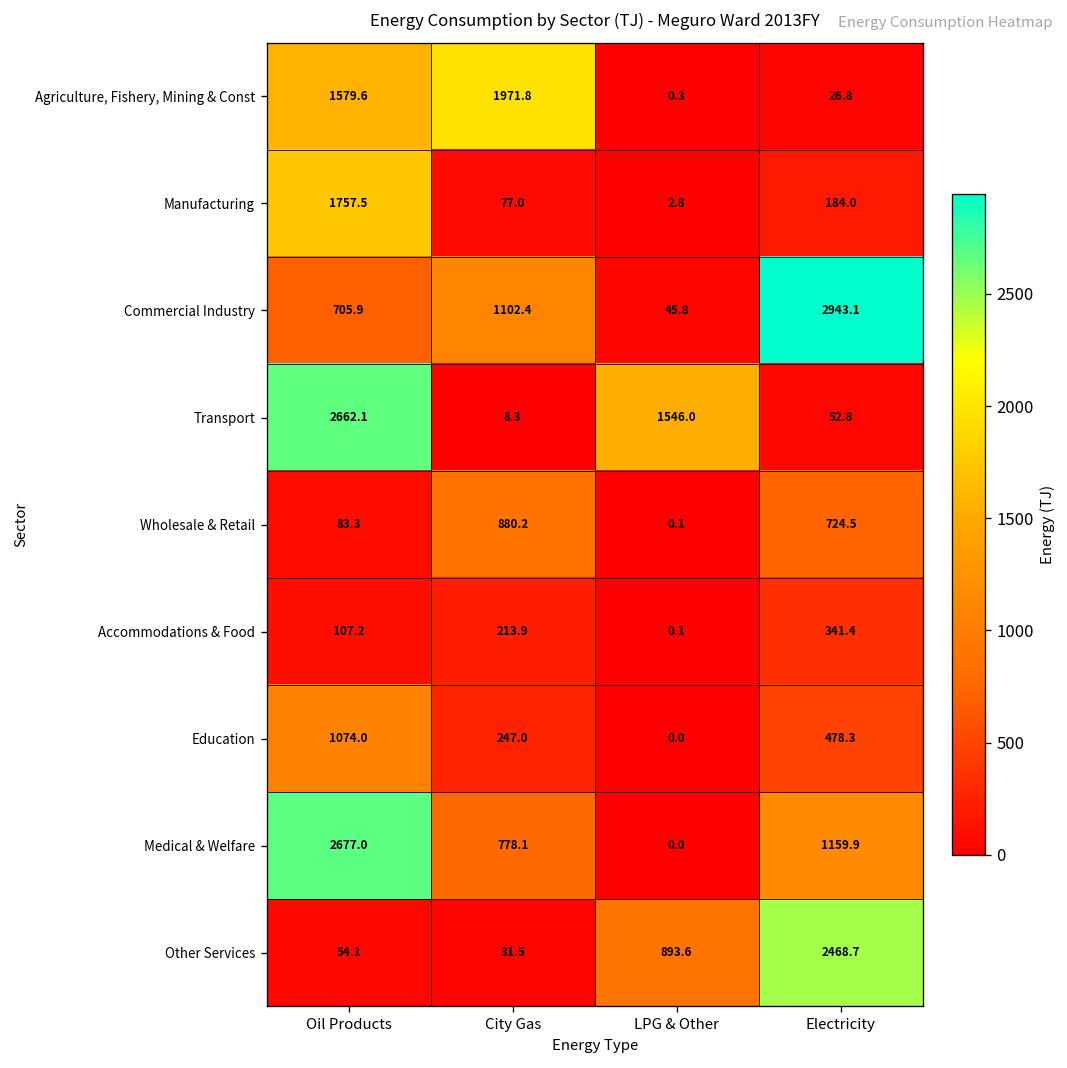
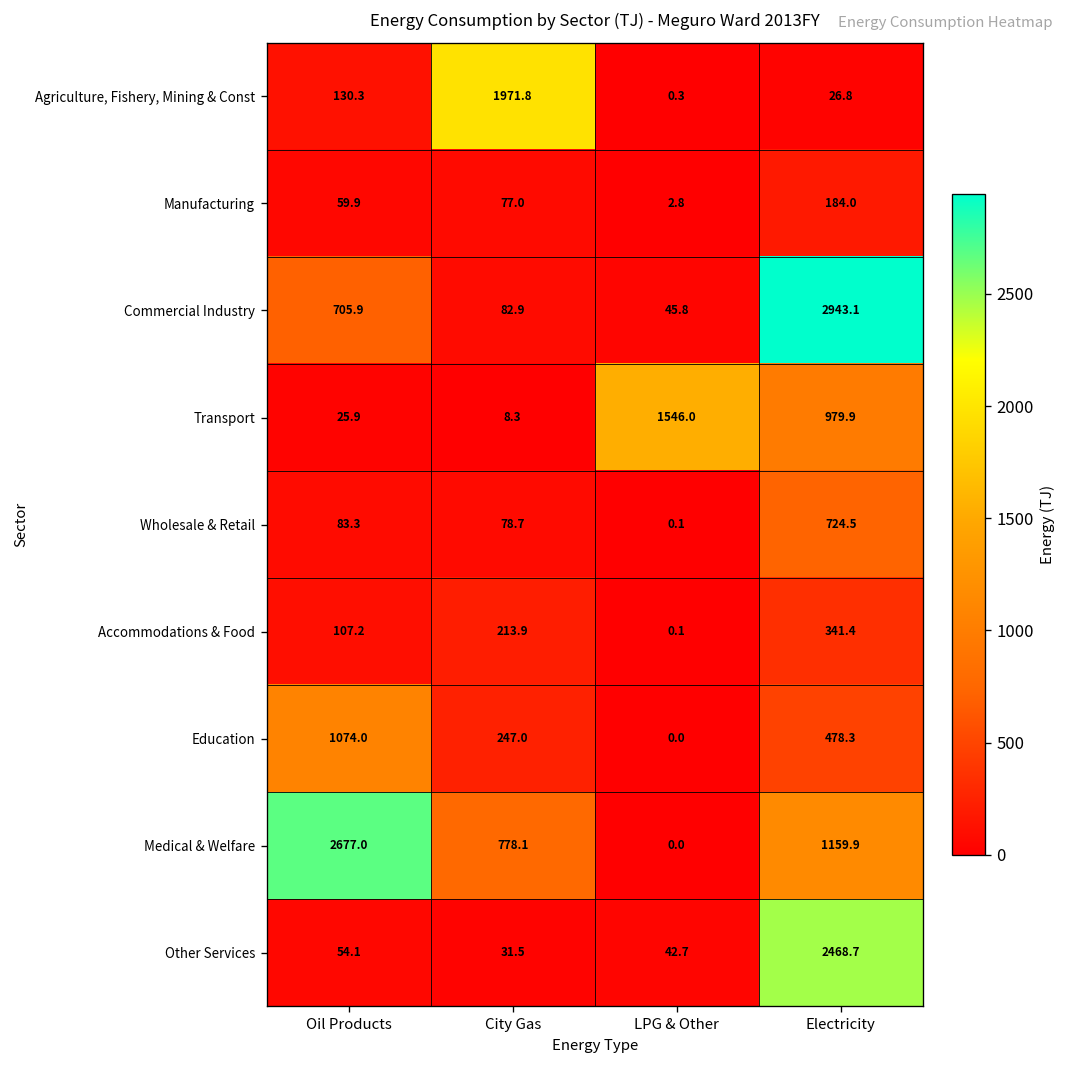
  {
    "Agriculture, Fishery, Mining & Const": {
-     "Oil Products": 1579.6,
+     "Oil Products": 130.3,
      "City Gas": 1971.8,
      "LPG & Other": 0.3,
      "Electricity": 26.8
    },
    "Manufacturing": {
-     "Oil Products": 1757.5,
+     "Oil Products": 59.9,
      "City Gas": 77.0,
      "LPG & Other": 2.8,
      "Electricity": 184.0
    },
    "Commercial Industry": {
      "Oil Products": 705.9,
-     "City Gas": 1102.4,
+     "City Gas": 82.9,
      "LPG & Other": 45.8,
      "Electricity": 2943.1
    },
    "Transport": {
-     "Oil Products": 2662.1,
+     "Oil Products": 25.9,
      "City Gas": 8.3,
      "LPG & Other": 1546.0,
-     "Electricity": 52.8
+     "Electricity": 979.9
    },
    "Wholesale & Retail": {
      "Oil Products": 83.3,
-     "City Gas": 880.2,
+     "City Gas": 78.7,
      "LPG & Other": 0.1,
      "Electricity": 724.5
    },
    "Accommodations & Food": {
      "Oil Products": 107.2,
      "City Gas": 213.9,
      "LPG & Other": 0.1,
      "Electricity": 341.4
    },
    "Education": {
      "Oil Products": 1074.0,
      "City Gas": 247.0,
      "LPG & Other": 0.0,
      "Electricity": 478.3
    },
    "Medical & Welfare": {
      "Oil Products": 2677.0,
      "City Gas": 778.1,
      "LPG & Other": 0.0,
      "Electricity": 1159.9
    },
    "Other Services": {
      "Oil Products": 54.1,
      "City Gas": 31.5,
-     "LPG & Other": 893.6,
+     "LPG & Other": 42.7,
      "Electricity": 2468.7
    }
  }
